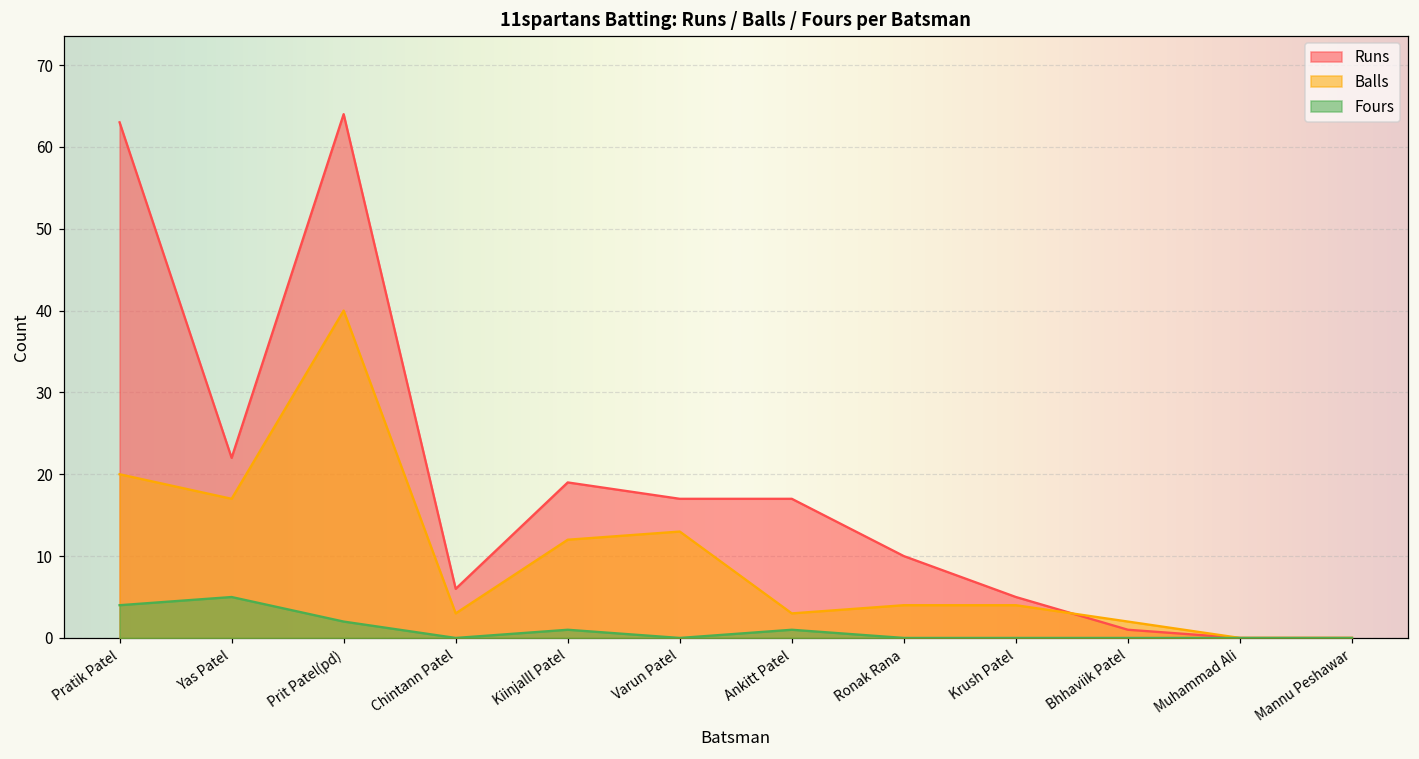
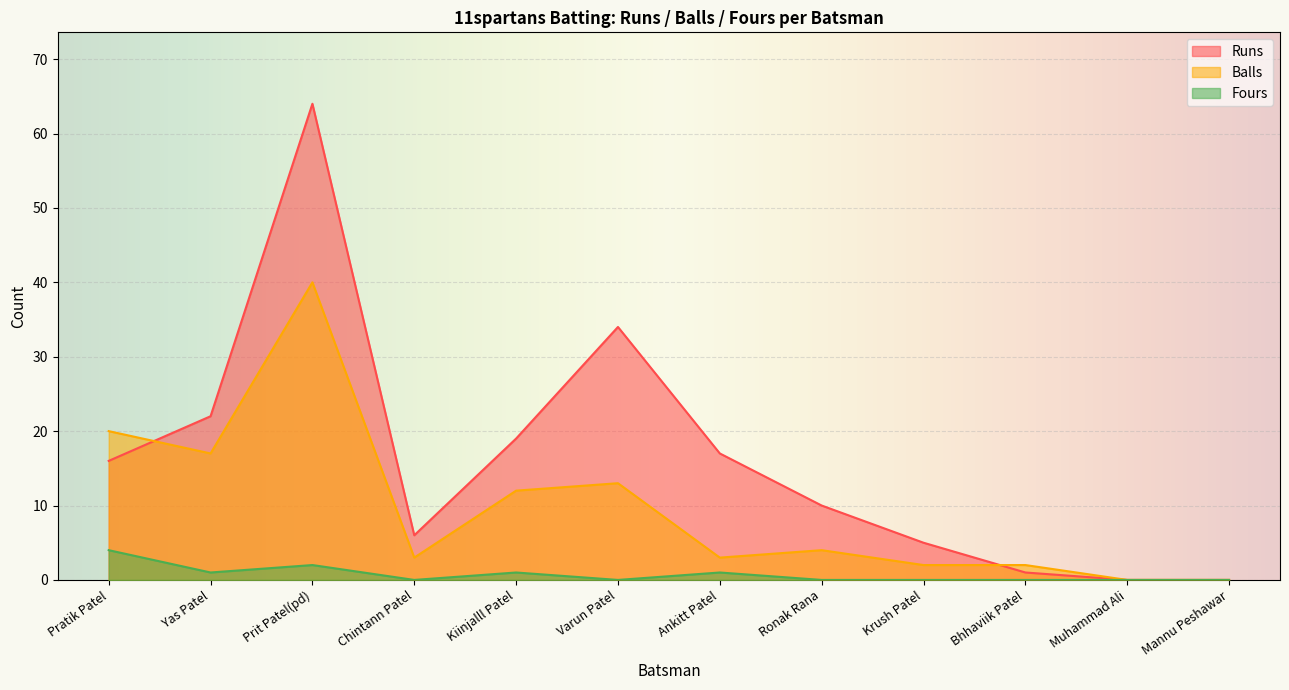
  {
    "Runs": {
-     "Pratik Patel": 63,
+     "Pratik Patel": 16,
      "Yas Patel": 22,
      "Prit Patel(pd)": 64,
      "Chintann Patel": 6,
      "Kiinjalll Patel": 19,
-     "Varun Patel": 17,
+     "Varun Patel": 34,
      "Ankitt Patel": 17,
      "Ronak Rana": 10,
      "Krush Patel": 5,
      "Bhhaviik Patel": 1
    },
    "Balls": {
      "Pratik Patel": 20,
      "Yas Patel": 17,
      "Prit Patel(pd)": 40,
      "Chintann Patel": 3,
      "Kiinjalll Patel": 12,
      "Varun Patel": 13,
      "Ankitt Patel": 3,
      "Ronak Rana": 4,
-     "Krush Patel": 4,
+     "Krush Patel": 2,
      "Bhhaviik Patel": 2
    },
    "Fours": {
      "Pratik Patel": 4,
-     "Yas Patel": 5,
+     "Yas Patel": 1,
      "Prit Patel(pd)": 2,
      "Chintann Patel": 0,
      "Kiinjalll Patel": 1,
      "Varun Patel": 0,
      "Ankitt Patel": 1,
      "Ronak Rana": 0,
      "Krush Patel": 0,
      "Bhhaviik Patel": 0
    }
  }
